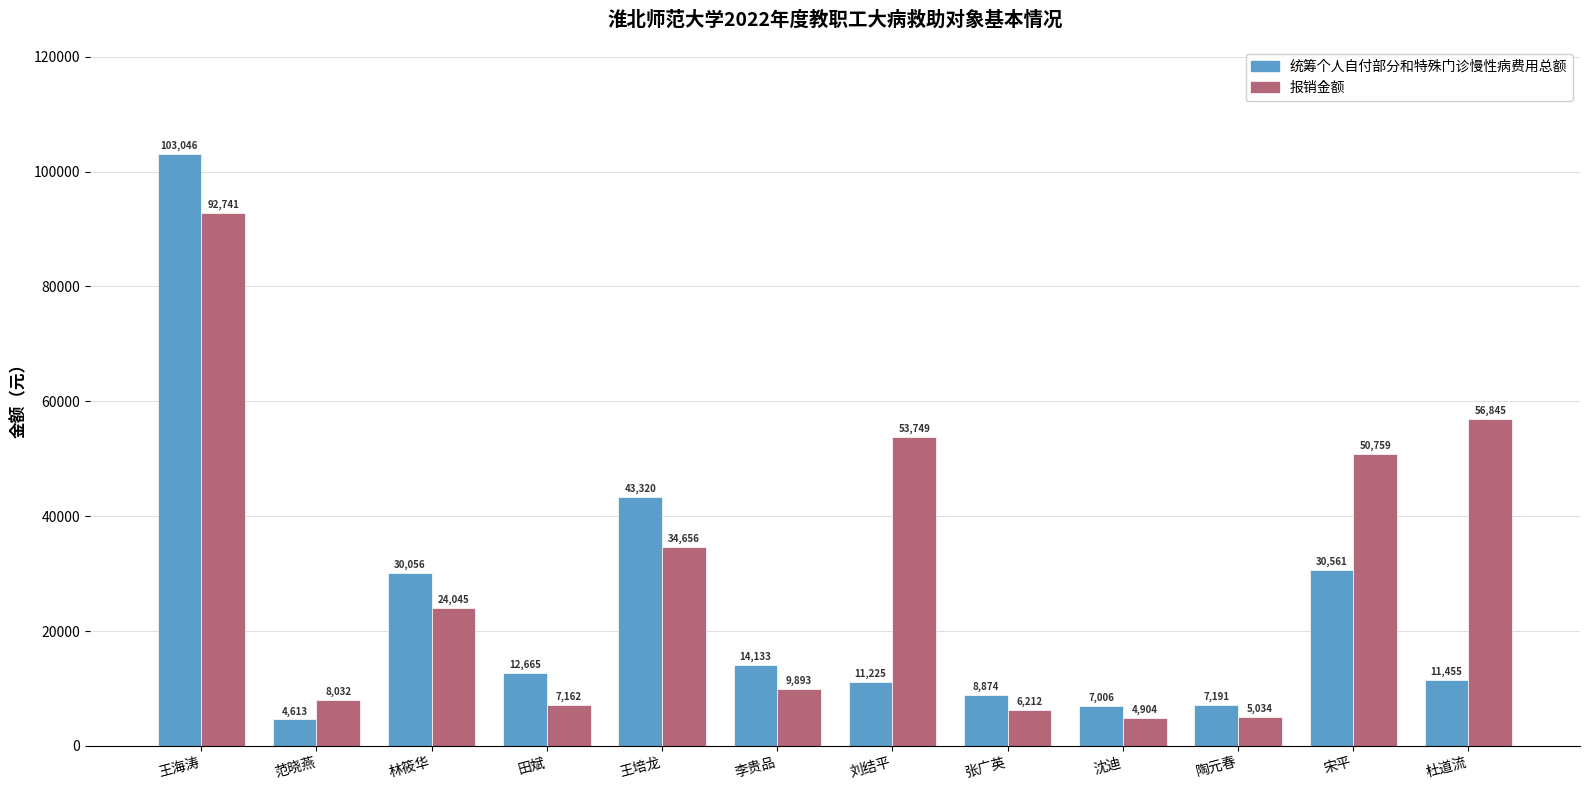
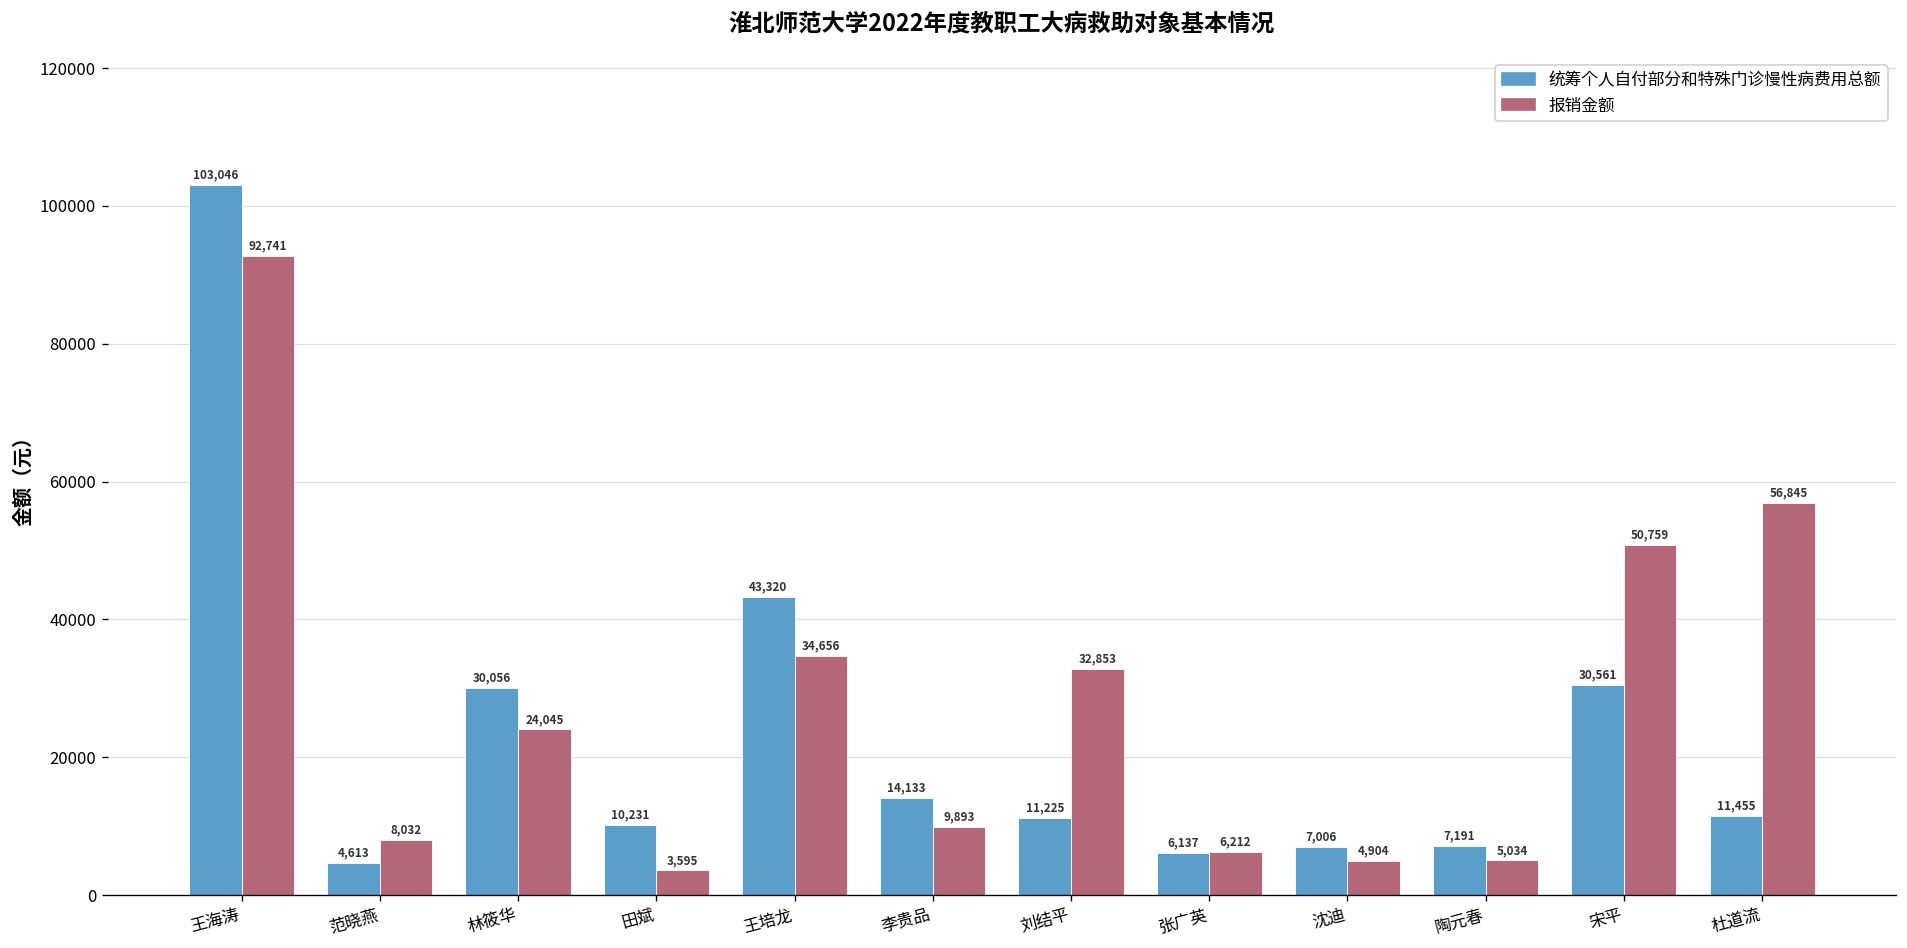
  {
    "统筹个人自付部分和特殊门诊慢性病费用总额": {
      "王海涛": "103,046",
      "范晓燕": "4,613",
      "林筱华": "30,056",
-     "田斌": "12,665",
+     "田斌": "10,231",
      "王培龙": "43,320",
      "李贵品": "14,133",
      "刘结平": "11,225",
-     "张广英": "8,874",
+     "张广英": "6,137",
      "沈迪": "7,006",
      "陶元春": "7,191",
      "宋平": "30,561",
      "杜道流": "11,455"
    },
    "报销金额": {
      "王海涛": "92,741",
      "范晓燕": "8,032",
      "林筱华": "24,045",
-     "田斌": "7,162",
+     "田斌": "3,595",
      "王培龙": "34,656",
      "李贵品": "9,893",
-     "刘结平": "53,749",
+     "刘结平": "32,853",
      "张广英": "6,212",
      "沈迪": "4,904",
      "陶元春": "5,034",
      "宋平": "50,759",
      "杜道流": "56,845"
    }
  }
